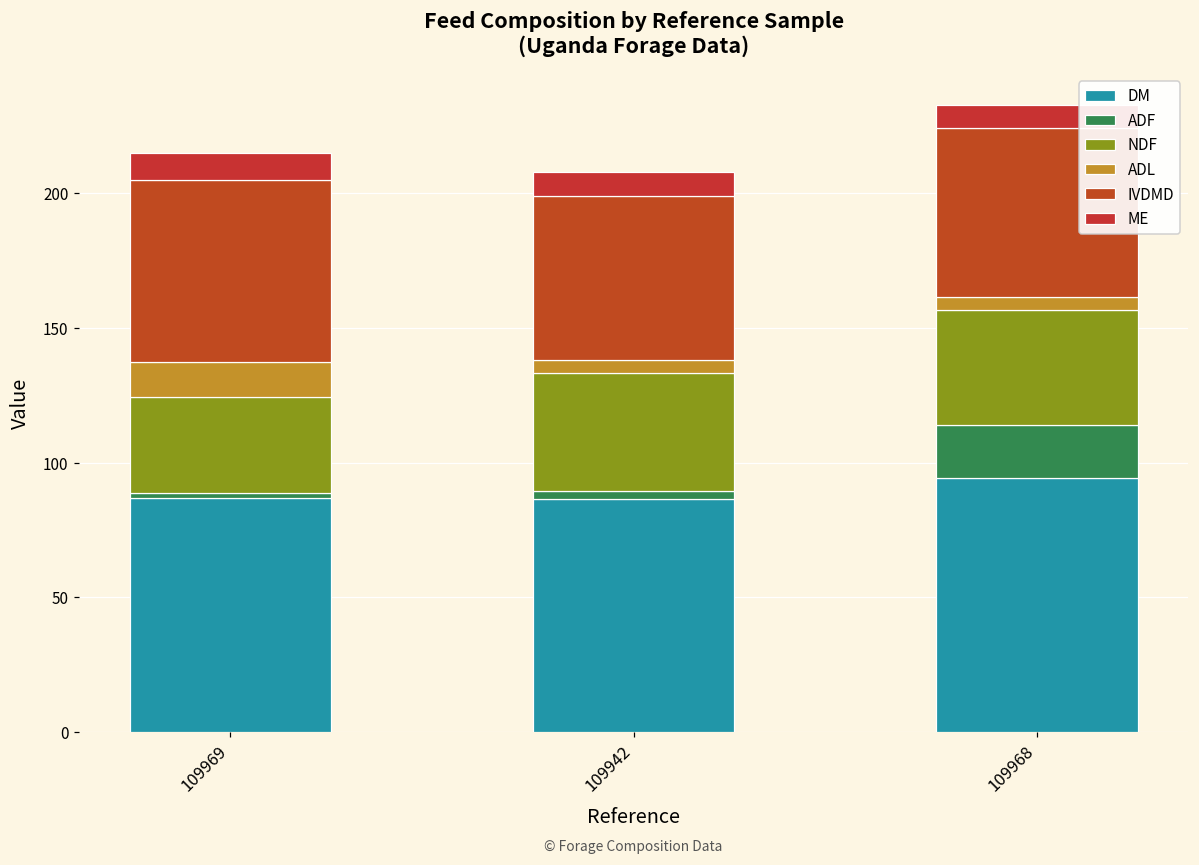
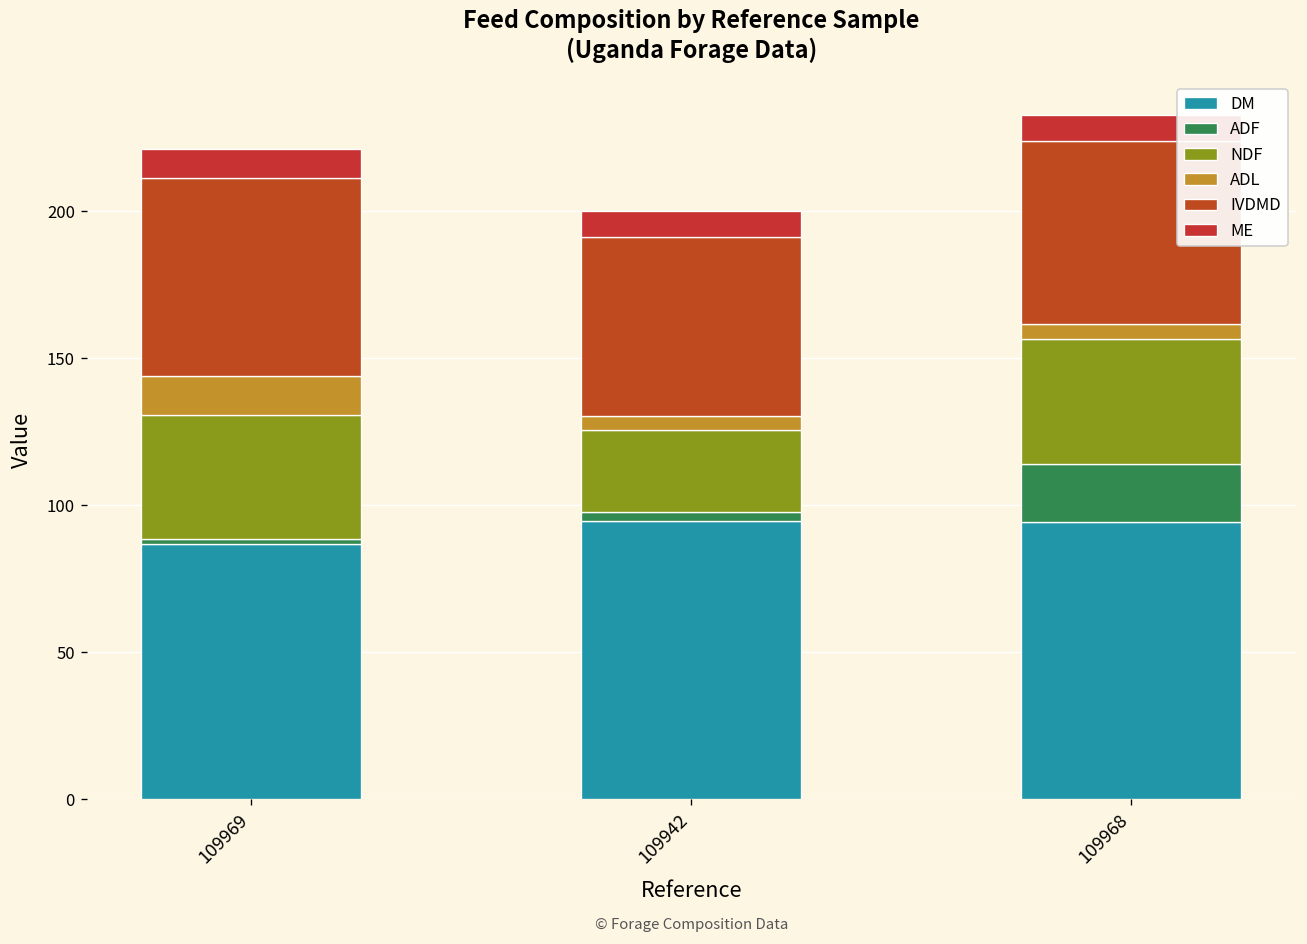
  {
    "DM": {
      "109969": 87,
-     "109942": 86,
+     "109942": 95,
      "109968": 94
    },
    "ADF": {
      "109969": 2,
      "109942": 3,
      "109968": 20
    },
    "NDF": {
-     "109969": 36,
-     "109942": 44,
+     "109969": 42,
+     "109942": 28,
      "109968": 43
    },
    "ADL": {
      "109969": 13,
      "109942": 5,
      "109968": 5
    }
  }
